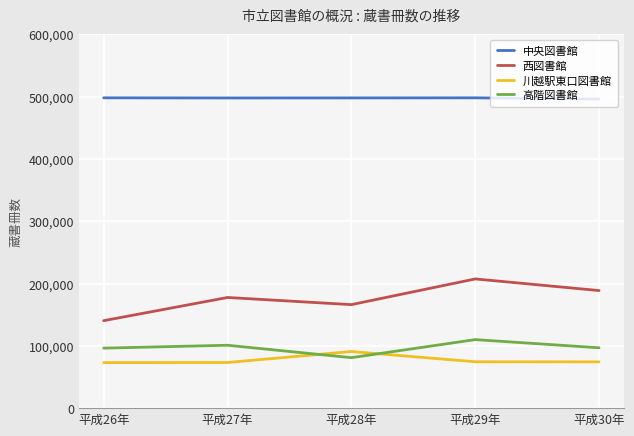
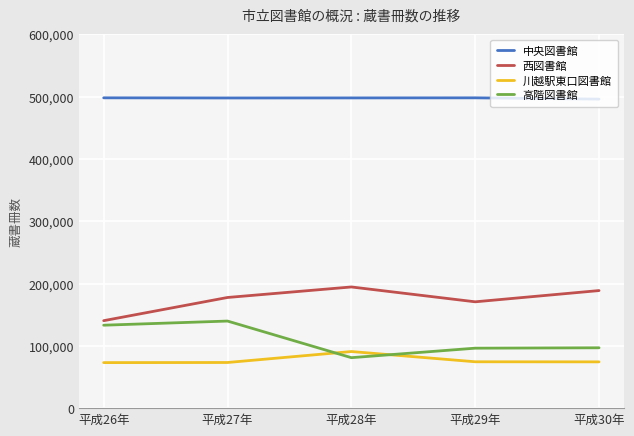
  {
    "中央図書館": {
      "平成26年": "500,000",
      "平成27年": "500,000",
      "平成28年": "500,000",
      "平成29年": "500,000"
    },
    "西図書館": {
      "平成26年": "140,000",
      "平成27年": "180,000",
-     "平成28年": "170,000",
-     "平成29年": "210,000",
+     "平成28年": "190,000",
+     "平成29年": "170,000",
      "平成30年": "190,000"
    },
    "川越駅東口図書館": {
      "平成26年": "70,000",
      "平成27年": "70,000",
      "平成28年": "90,000",
      "平成29年": "70,000",
      "平成30年": "70,000"
    },
    "高階図書館": {
-     "平成26年": "100,000",
-     "平成27年": "100,000",
+     "平成26年": "130,000",
+     "平成27年": "140,000",
      "平成28年": "80,000",
-     "平成29年": "110,000",
+     "平成29年": "100,000",
      "平成30年": "100,000"
    }
  }
